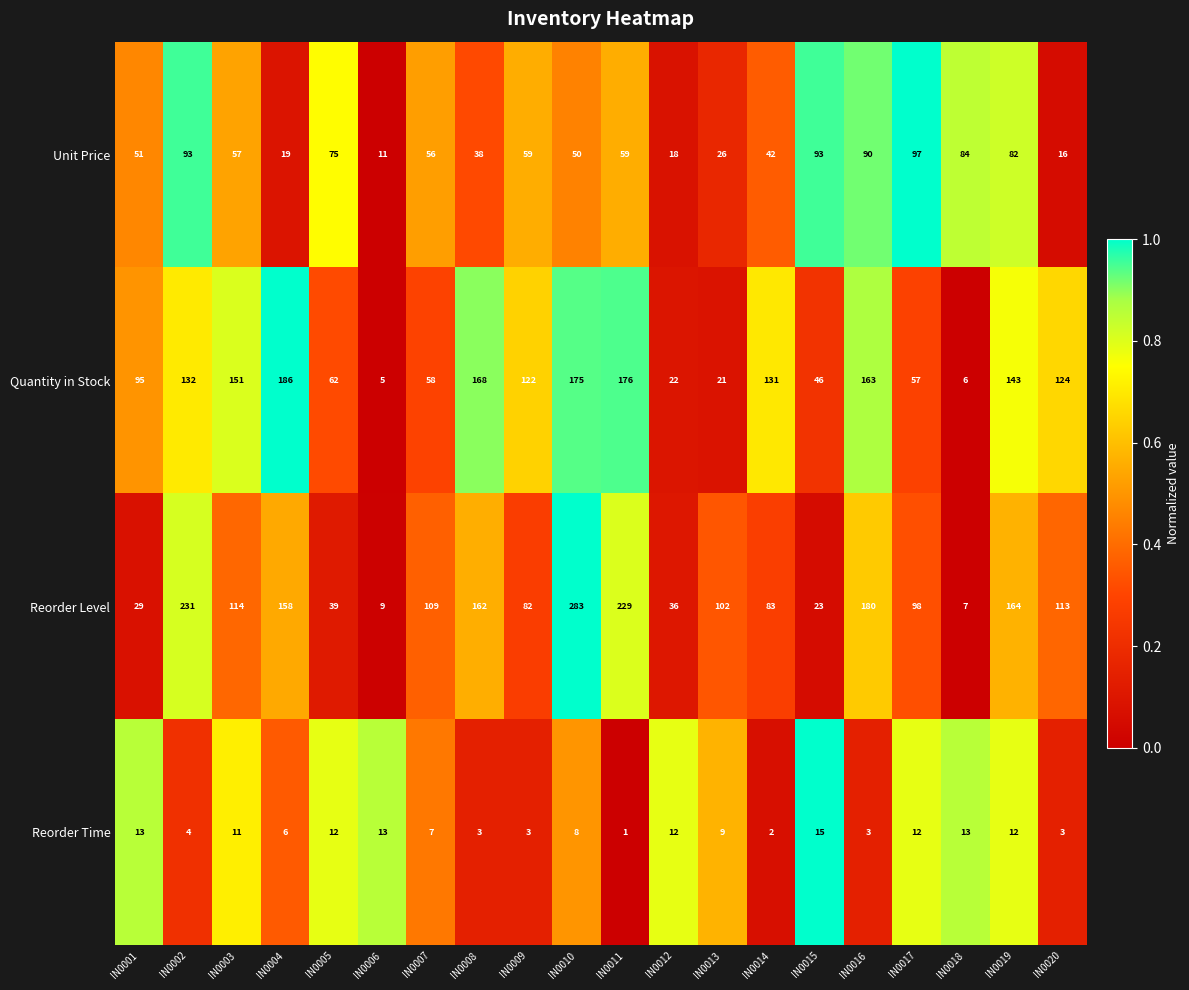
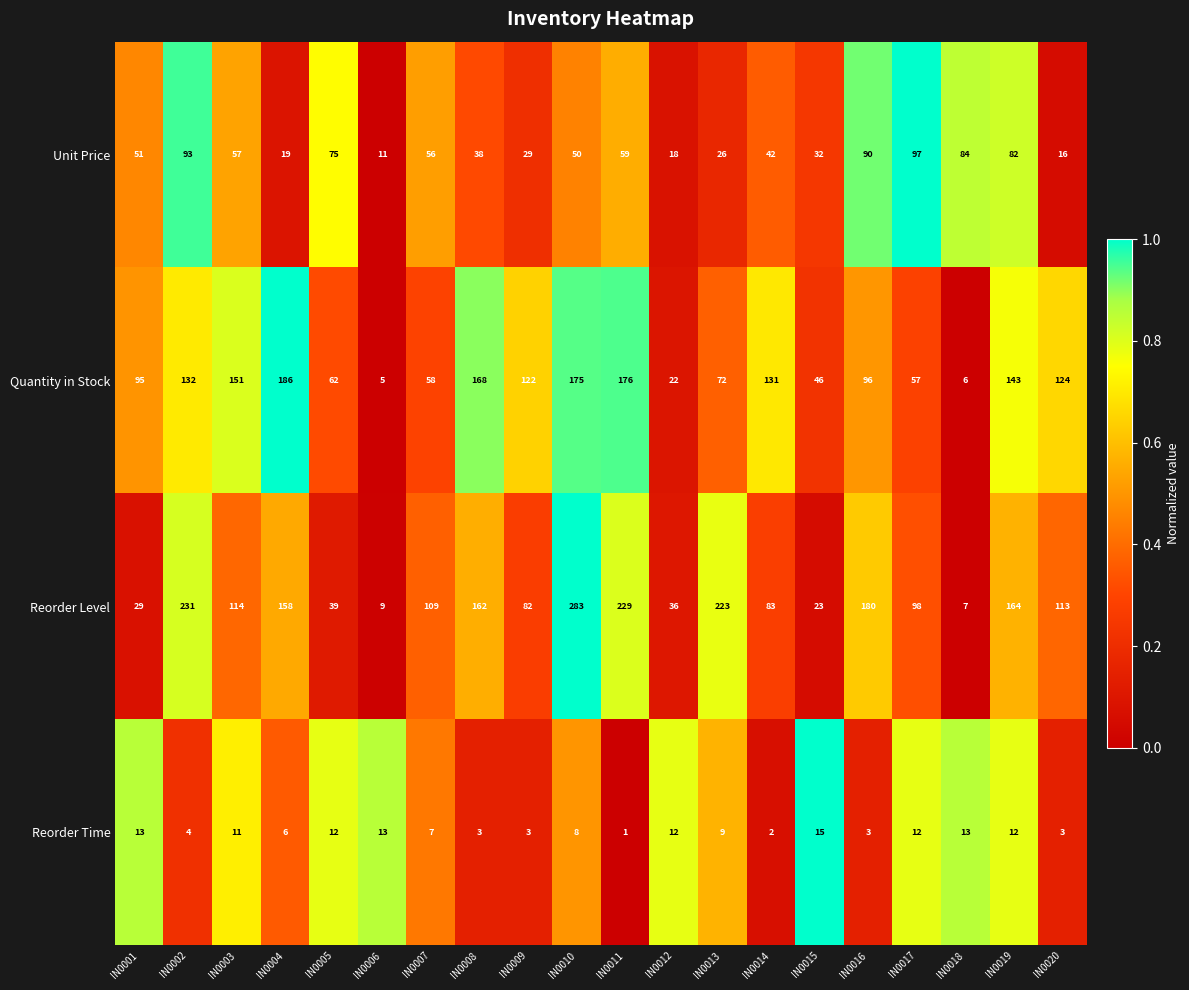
  {
    "Unit Price": {
      "IN0001": 51,
      "IN0002": 93,
      "IN0003": 57,
      "IN0004": 19,
      "IN0005": 75,
      "IN0006": 11,
      "IN0007": 56,
      "IN0008": 38,
-     "IN0009": 59,
+     "IN0009": 29,
      "IN0010": 50,
      "IN0011": 59,
      "IN0012": 18,
      "IN0013": 26,
      "IN0014": 42,
-     "IN0015": 93,
+     "IN0015": 32,
      "IN0016": 90,
      "IN0017": 97,
      "IN0018": 84,
      "IN0019": 82,
      "IN0020": 16
    },
    "Quantity in Stock": {
      "IN0001": 95,
      "IN0002": 132,
      "IN0003": 151,
      "IN0004": 186,
      "IN0005": 62,
      "IN0006": 5,
      "IN0007": 58,
      "IN0008": 168,
      "IN0009": 122,
      "IN0010": 175,
      "IN0011": 176,
      "IN0012": 22,
-     "IN0013": 21,
+     "IN0013": 72,
      "IN0014": 131,
      "IN0015": 46,
-     "IN0016": 163,
+     "IN0016": 96,
      "IN0017": 57,
      "IN0018": 6,
      "IN0019": 143,
      "IN0020": 124
    },
    "Reorder Level": {
      "IN0001": 29,
      "IN0002": 231,
      "IN0003": 114,
      "IN0004": 158,
      "IN0005": 39,
      "IN0006": 9,
      "IN0007": 109,
      "IN0008": 162,
      "IN0009": 82,
      "IN0010": 283,
      "IN0011": 229,
      "IN0012": 36,
-     "IN0013": 102,
+     "IN0013": 223,
      "IN0014": 83,
      "IN0015": 23,
      "IN0016": 180,
      "IN0017": 98,
      "IN0018": 7,
      "IN0019": 164,
      "IN0020": 113
    },
    "Reorder Time": {
      "IN0001": 13,
      "IN0002": 4,
      "IN0003": 11,
      "IN0004": 6,
      "IN0005": 12,
      "IN0006": 13,
      "IN0007": 7,
      "IN0008": 3,
      "IN0009": 3,
      "IN0010": 8,
      "IN0011": 1,
      "IN0012": 12,
      "IN0013": 9,
      "IN0014": 2,
      "IN0015": 15,
      "IN0016": 3,
      "IN0017": 12,
      "IN0018": 13,
      "IN0019": 12,
      "IN0020": 3
    }
  }
